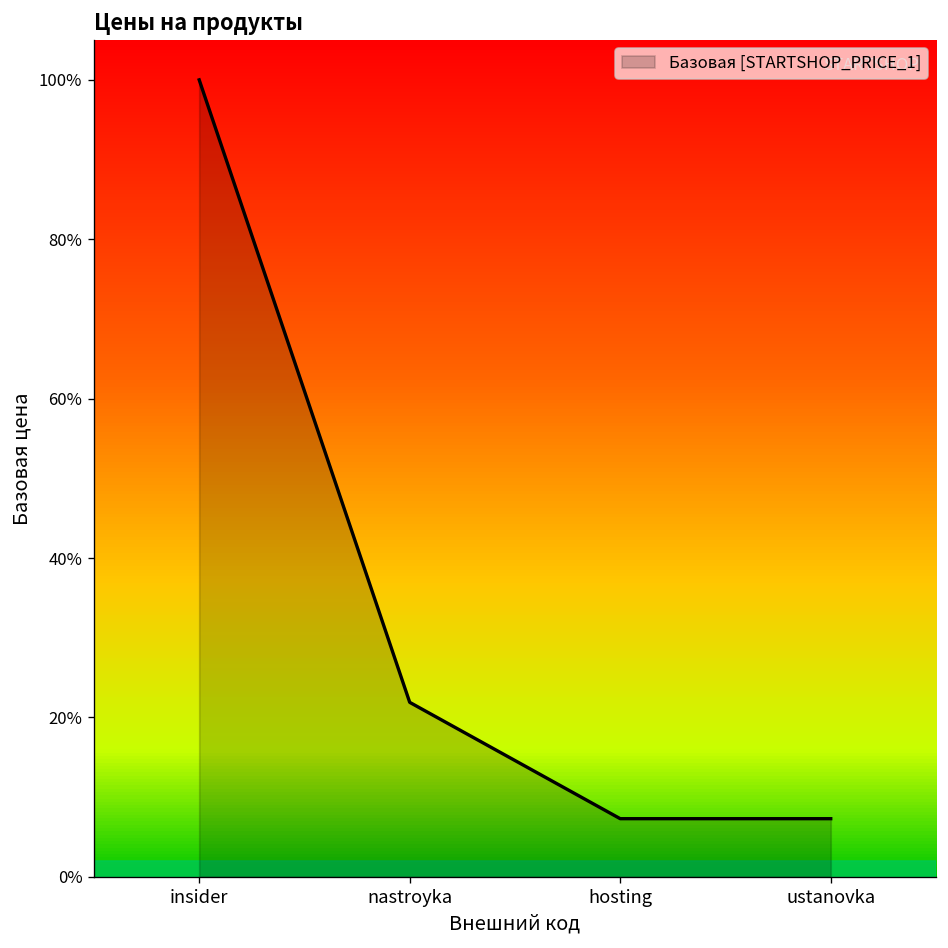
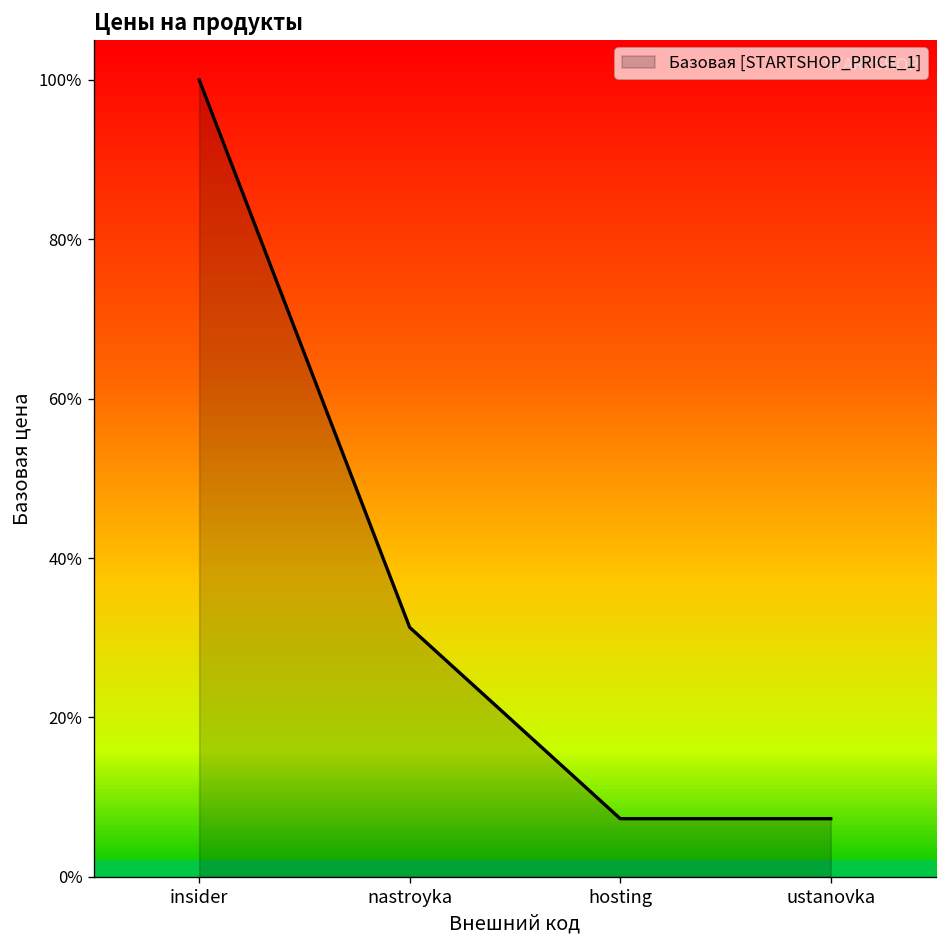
  {
    "insider": "100%",
-   "nastroyka": "22%",
+   "nastroyka": "31%",
    "hosting": "7%",
    "ustanovka": "7%"
  }
